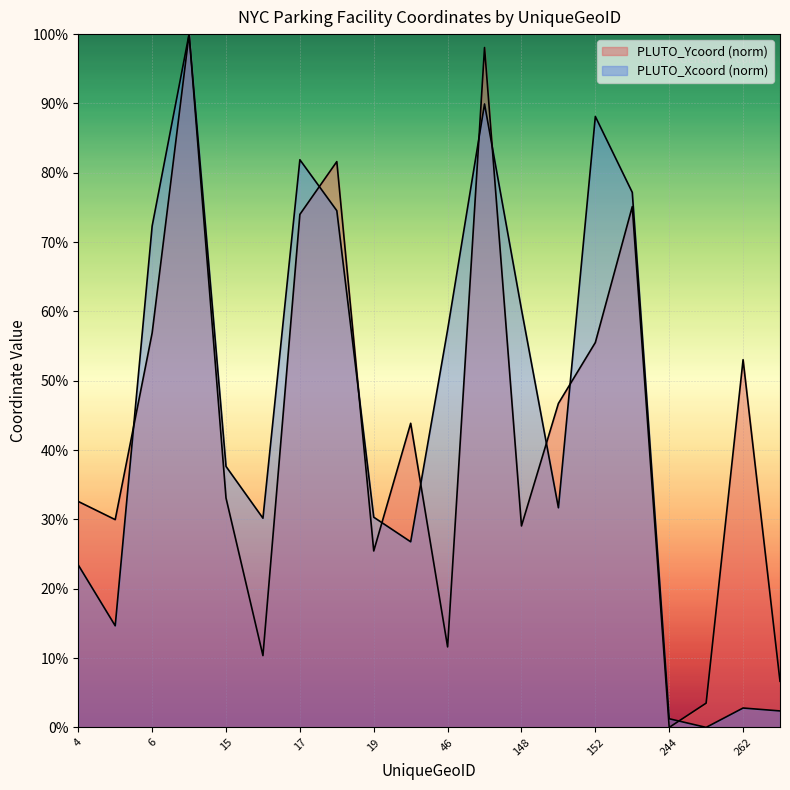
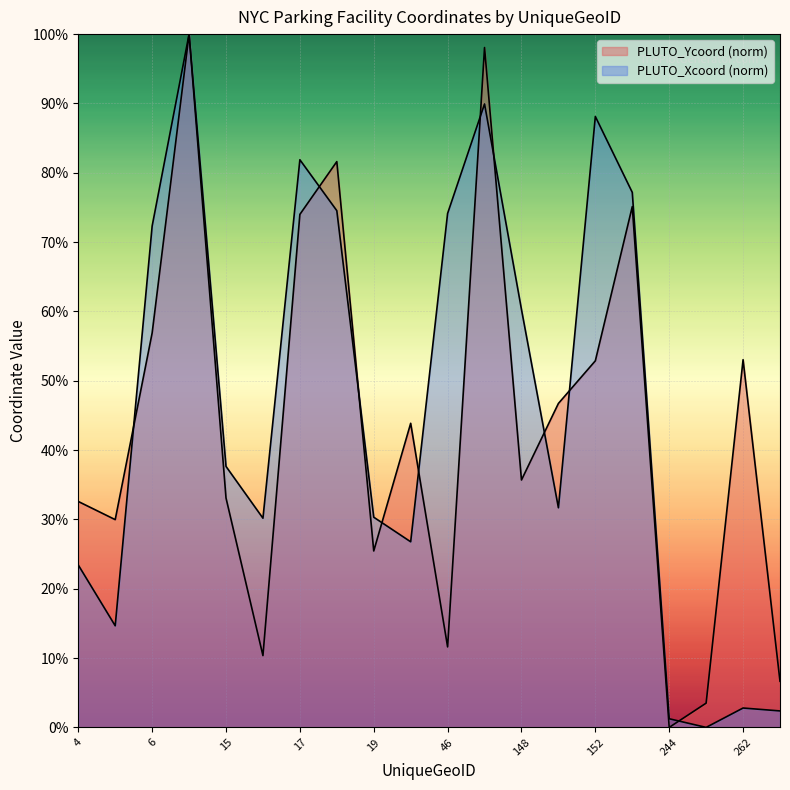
  {
    "PLUTO_Ycoord (norm)": {
      "4": "33%",
      "6": "57%",
      "46": "12%",
-     "148": "29%",
-     "152": "56%",
+     "148": "36%",
+     "152": "53%",
      "244": "0%",
      "262": "53%"
    },
    "PLUTO_Xcoord (norm)": {
      "4": "23%",
      "6": "72%",
-     "46": "57%",
+     "46": "74%",
      "148": "60%",
      "152": "88%",
      "244": "1%",
      "262": "3%"
    }
  }
